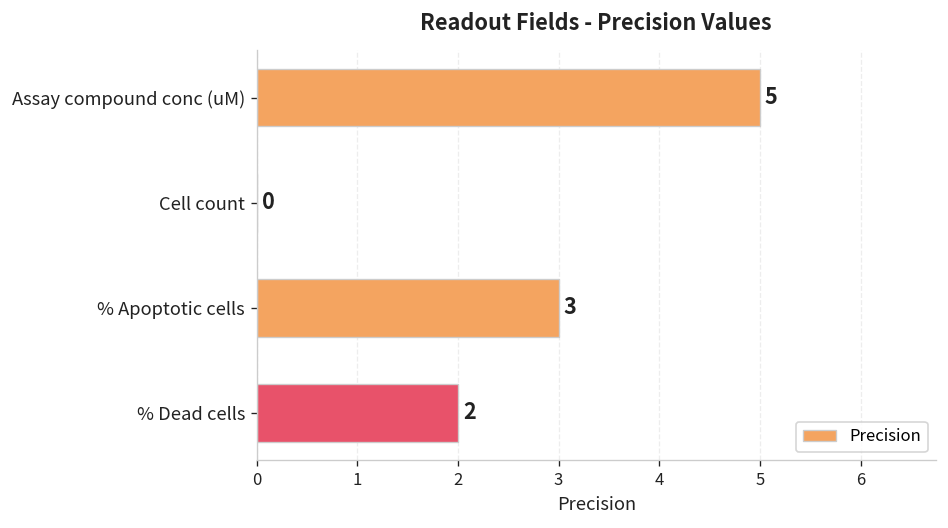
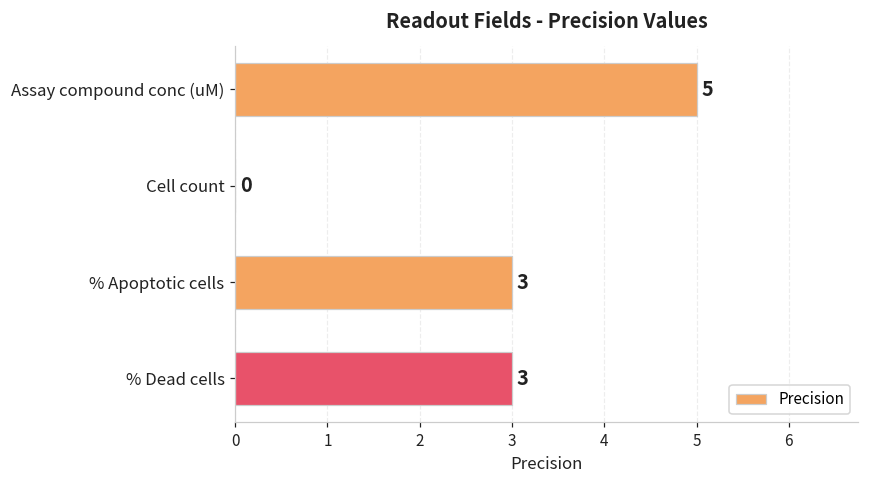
  {
    "Assay compound conc (uM)": 5,
    "Cell count": 0,
    "% Apoptotic cells": 3,
-   "% Dead cells": 2
+   "% Dead cells": 3
  }
